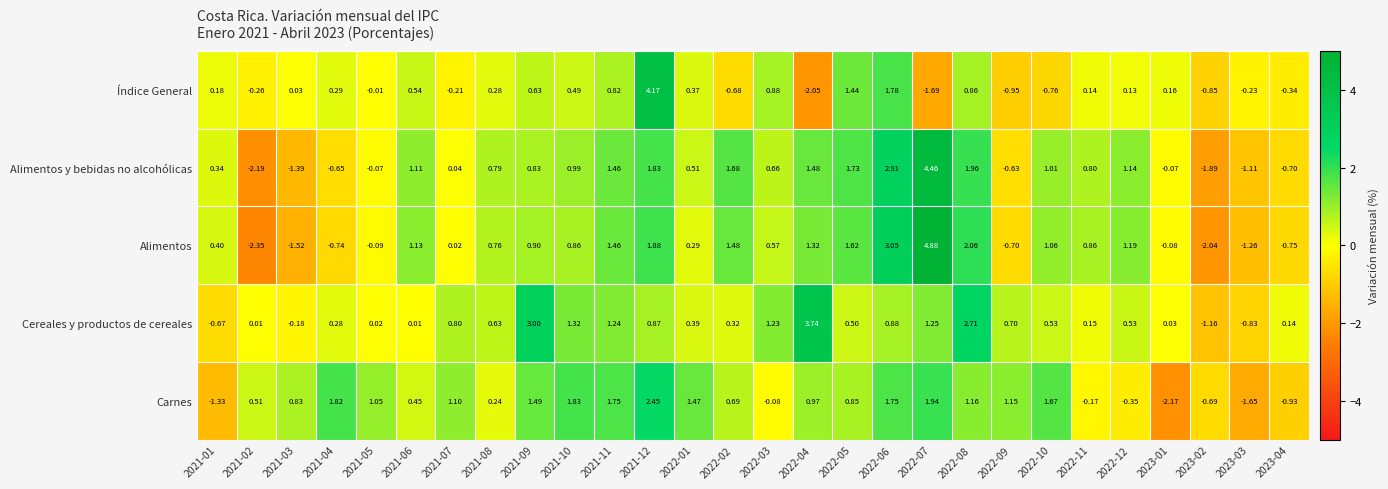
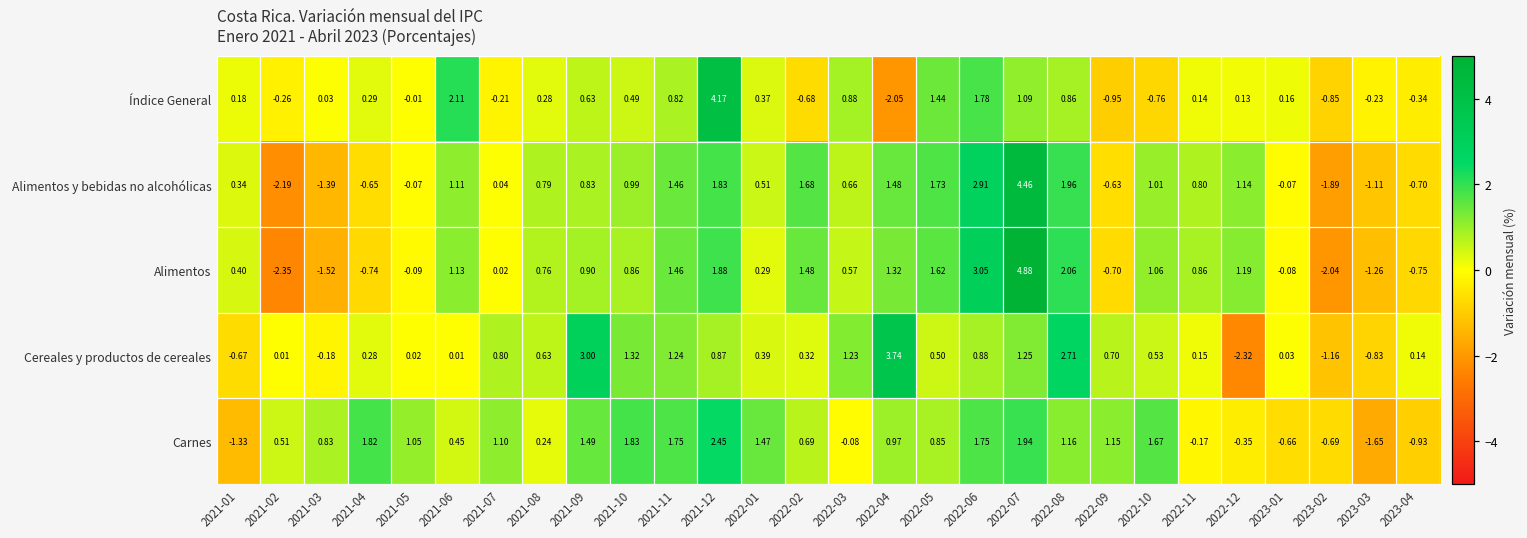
  {
    "Índice General": {
      "2021-01": 0.18,
      "2021-02": -0.26,
      "2021-03": 0.03,
      "2021-04": 0.29,
      "2021-05": -0.01,
-     "2021-06": 0.54,
+     "2021-06": 2.11,
      "2021-07": -0.21,
      "2021-08": 0.28,
      "2021-09": 0.63,
      "2021-10": 0.49,
      "2021-11": 0.82,
      "2021-12": 4.17,
      "2022-01": 0.37,
      "2022-02": -0.68,
      "2022-03": 0.88,
      "2022-04": -2.05,
      "2022-05": 1.44,
      "2022-06": 1.78,
-     "2022-07": -1.69,
+     "2022-07": 1.09,
      "2022-08": 0.86,
      "2022-09": -0.95,
      "2022-10": -0.76,
      "2022-11": 0.14,
      "2022-12": 0.13,
      "2023-01": 0.16,
      "2023-02": -0.85,
      "2023-03": -0.23,
      "2023-04": -0.34
    },
    "Alimentos y bebidas no alcohólicas": {
      "2021-01": 0.34,
      "2021-02": -2.19,
      "2021-03": -1.39,
      "2021-04": -0.65,
      "2021-05": -0.07,
      "2021-06": 1.11,
      "2021-07": 0.04,
      "2021-08": 0.79,
      "2021-09": 0.83,
      "2021-10": 0.99,
      "2021-11": 1.46,
      "2021-12": 1.83,
      "2022-01": 0.51,
      "2022-02": 1.68,
      "2022-03": 0.66,
      "2022-04": 1.48,
      "2022-05": 1.73,
      "2022-06": 2.91,
      "2022-07": 4.46,
      "2022-08": 1.96,
      "2022-09": -0.63,
      "2022-10": 1.01,
      "2022-11": 0.80,
      "2022-12": 1.14,
      "2023-01": -0.07,
      "2023-02": -1.89,
      "2023-03": -1.11,
      "2023-04": -0.70
    },
    "Alimentos": {
      "2021-01": 0.40,
      "2021-02": -2.35,
      "2021-03": -1.52,
      "2021-04": -0.74,
      "2021-05": -0.09,
      "2021-06": 1.13,
      "2021-07": 0.02,
      "2021-08": 0.76,
      "2021-09": 0.90,
      "2021-10": 0.86,
      "2021-11": 1.46,
      "2021-12": 1.88,
      "2022-01": 0.29,
      "2022-02": 1.48,
      "2022-03": 0.57,
      "2022-04": 1.32,
      "2022-05": 1.62,
      "2022-06": 3.05,
      "2022-07": 4.88,
      "2022-08": 2.06,
      "2022-09": -0.70,
      "2022-10": 1.06,
      "2022-11": 0.86,
      "2022-12": 1.19,
      "2023-01": -0.08,
      "2023-02": -2.04,
      "2023-03": -1.26,
      "2023-04": -0.75
    },
    "Cereales y productos de cereales": {
      "2021-01": -0.67,
      "2021-02": 0.01,
      "2021-03": -0.18,
      "2021-04": 0.28,
      "2021-05": 0.02,
      "2021-06": 0.01,
      "2021-07": 0.80,
      "2021-08": 0.63,
      "2021-09": 3.00,
      "2021-10": 1.32,
      "2021-11": 1.24,
      "2021-12": 0.87,
      "2022-01": 0.39,
      "2022-02": 0.32,
      "2022-03": 1.23,
      "2022-04": 3.74,
      "2022-05": 0.50,
      "2022-06": 0.88,
      "2022-07": 1.25,
      "2022-08": 2.71,
      "2022-09": 0.70,
      "2022-10": 0.53,
      "2022-11": 0.15,
-     "2022-12": 0.53,
+     "2022-12": -2.32,
      "2023-01": 0.03,
      "2023-02": -1.16,
      "2023-03": -0.83,
      "2023-04": 0.14
    },
    "Carnes": {
      "2021-01": -1.33,
      "2021-02": 0.51,
      "2021-03": 0.83,
      "2021-04": 1.82,
      "2021-05": 1.05,
      "2021-06": 0.45,
      "2021-07": 1.10,
      "2021-08": 0.24,
      "2021-09": 1.49,
      "2021-10": 1.83,
      "2021-11": 1.75,
      "2021-12": 2.45,
      "2022-01": 1.47,
      "2022-02": 0.69,
      "2022-03": -0.08,
      "2022-04": 0.97,
      "2022-05": 0.85,
      "2022-06": 1.75,
      "2022-07": 1.94,
      "2022-08": 1.16,
      "2022-09": 1.15,
      "2022-10": 1.67,
      "2022-11": -0.17,
      "2022-12": -0.35,
-     "2023-01": -2.17,
+     "2023-01": -0.66,
      "2023-02": -0.69,
      "2023-03": -1.65,
      "2023-04": -0.93
    }
  }
